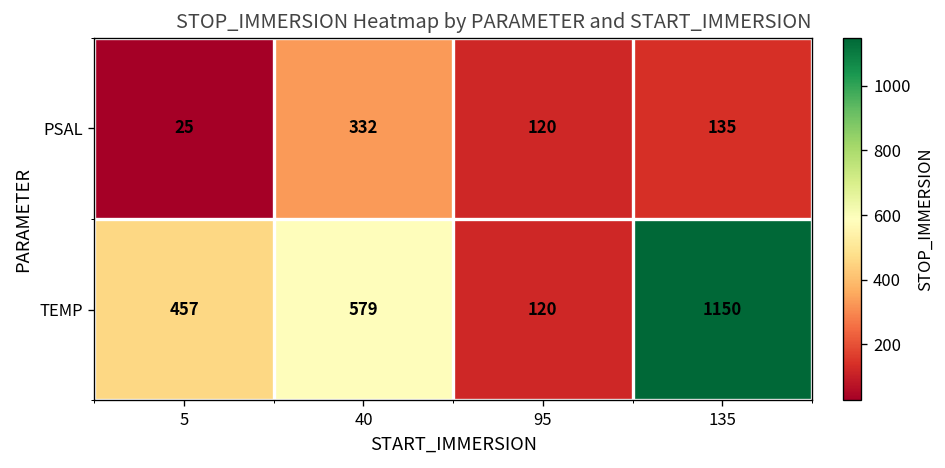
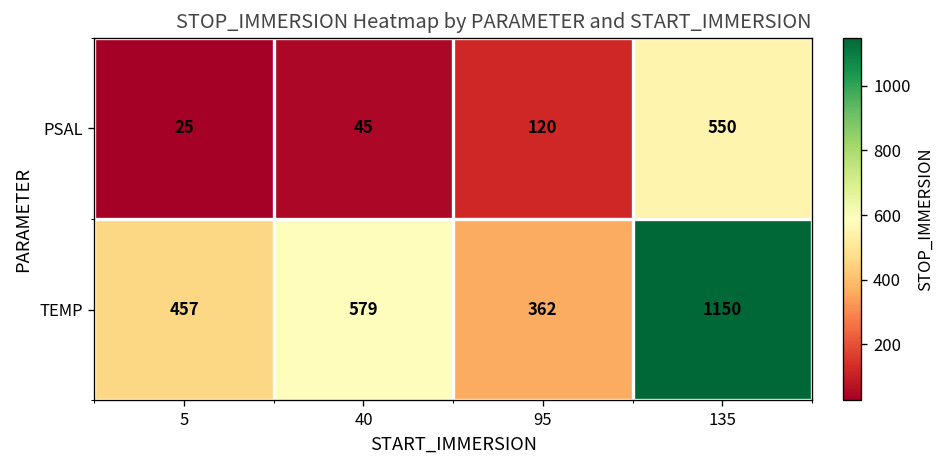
  {
    "PSAL": {
      "5": 25,
-     "40": 332,
+     "40": 45,
      "95": 120,
-     "135": 135
+     "135": 550
    },
    "TEMP": {
      "5": 457,
      "40": 579,
-     "95": 120,
+     "95": 362,
      "135": 1150
    }
  }
